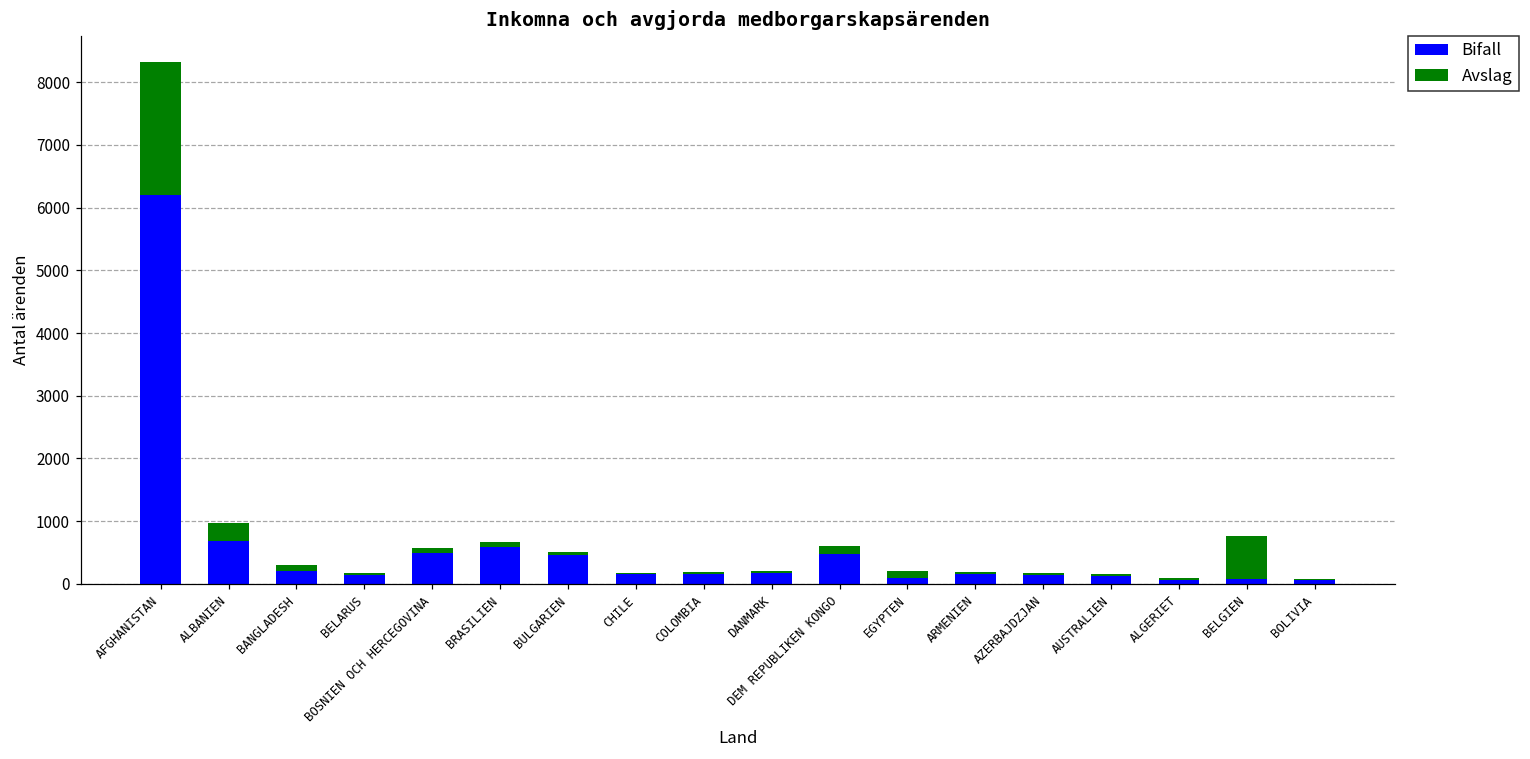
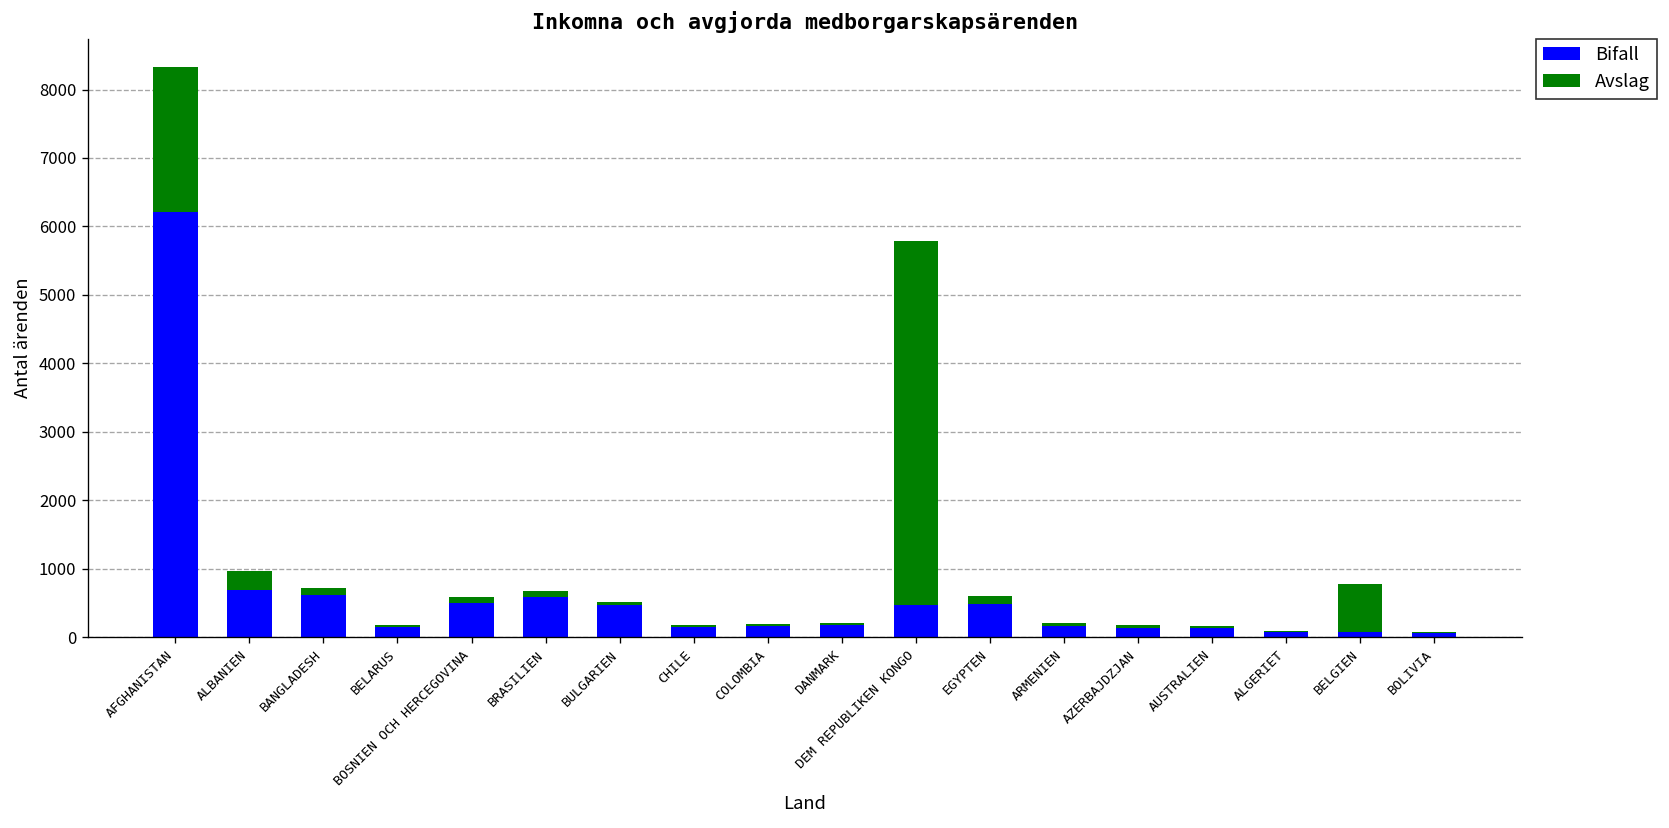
  {
    "Bifall": {
      "AFGHANISTAN": 6200,
      "ALBANIEN": 700,
-     "BANGLADESH": 200,
+     "BANGLADESH": 600,
      "BELARUS": 200,
      "BOSNIEN OCH HERCEGOVINA": 500,
      "BRASILIEN": 600,
      "BULGARIEN": 500,
      "CHILE": 200,
      "COLOMBIA": 200,
      "DANMARK": 200,
      "DEM REPUBLIKEN KONGO": 500,
-     "EGYPTEN": 100,
+     "EGYPTEN": 500,
      "ARMENIEN": 200,
      "AZERBAJDZJAN": 100,
      "AUSTRALIEN": 100,
      "ALGERIET": 100,
      "BELGIEN": 100,
      "BOLIVIA": 100
    },
    "Avslag": {
      "AFGHANISTAN": 2100,
      "ALBANIEN": 300,
      "BANGLADESH": 100,
      "BOSNIEN OCH HERCEGOVINA": 100,
      "BRASILIEN": 100,
      "BULGARIEN": 0,
-     "DEM REPUBLIKEN KONGO": 100,
+     "DEM REPUBLIKEN KONGO": 5300,
      "EGYPTEN": 100,
      "BELGIEN": 700
    }
  }
